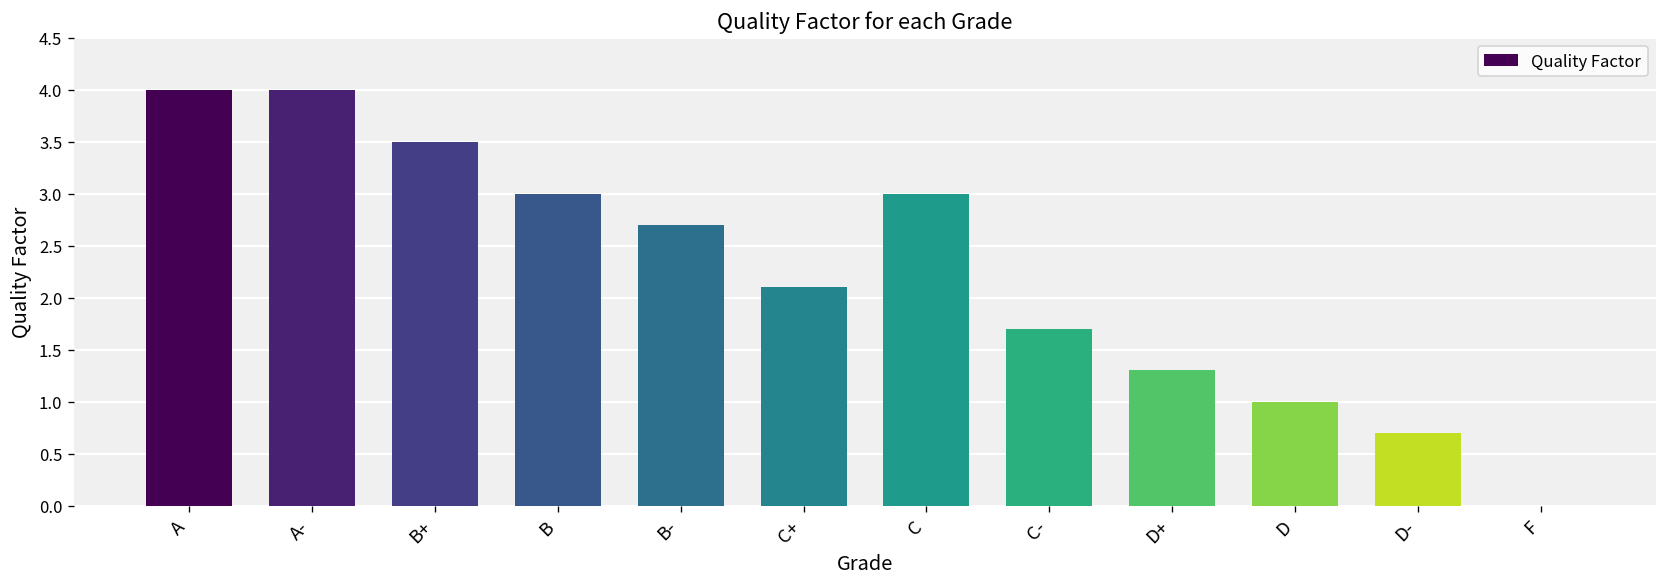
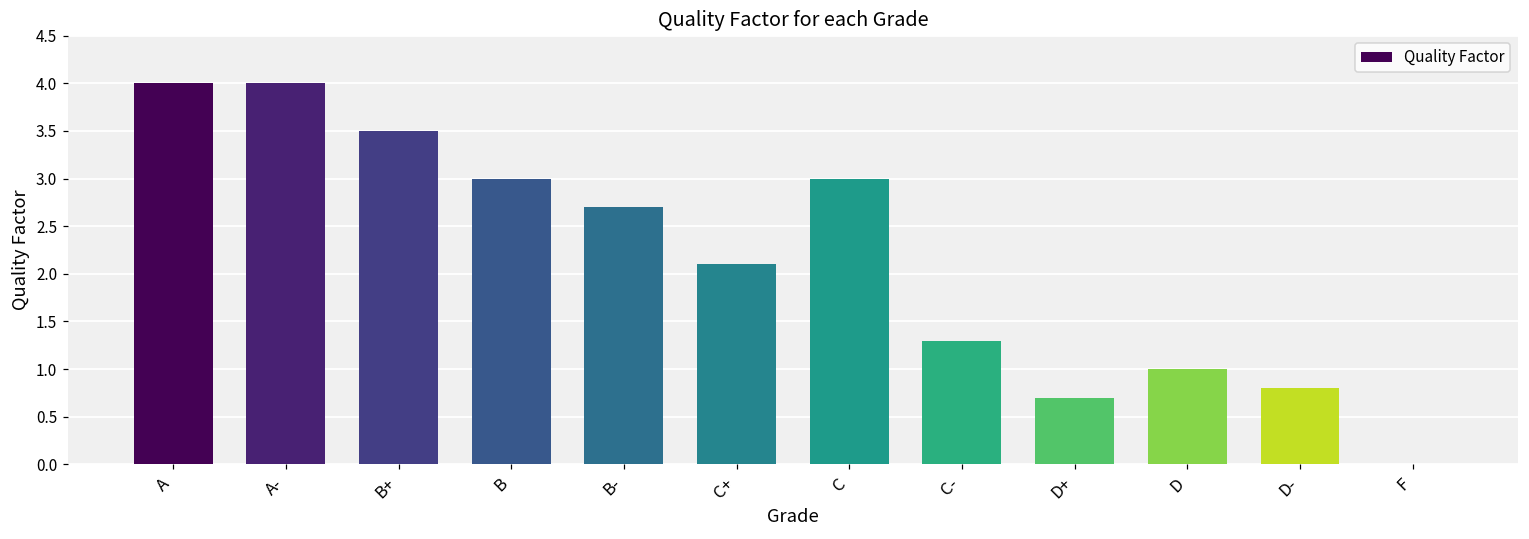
  {
    "A": 4.0,
    "A-": 4.0,
    "B+": 3.5,
    "B": 3.0,
    "B-": 2.7,
    "C+": 2.1,
    "C": 3.0,
-   "C-": 1.7,
-   "D+": 1.3,
+   "C-": 1.3,
+   "D+": 0.7,
    "D": 1.0,
-   "D-": 0.7,
+   "D-": 0.8,
    "F": 0.0
  }
